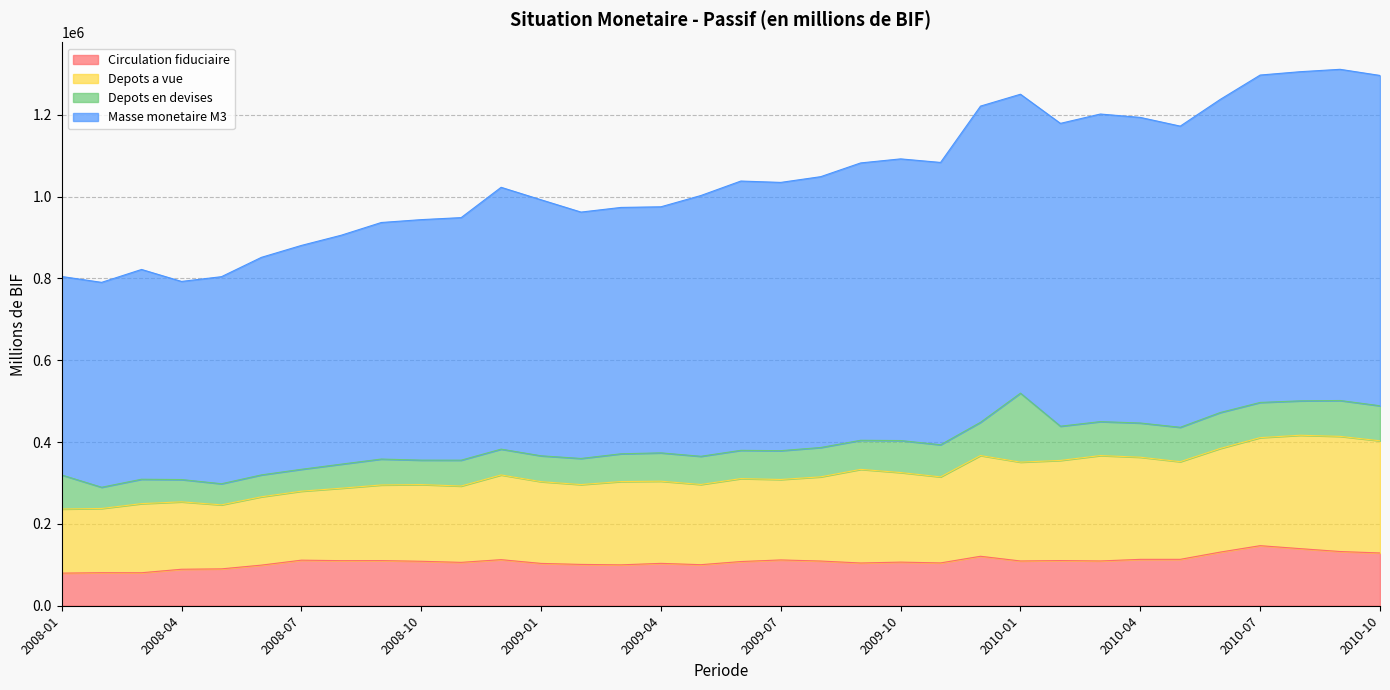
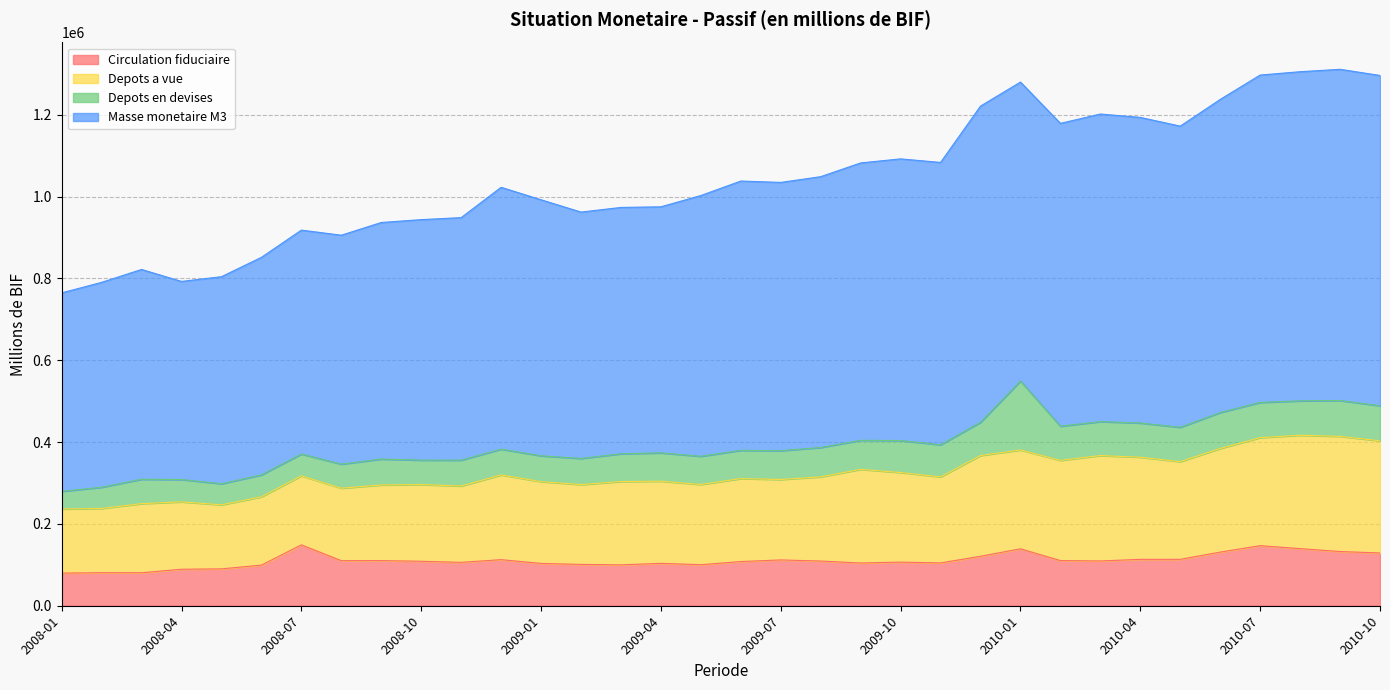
  {
    "Circulation fiduciaire": {
      "2008-01": 80000,
      "2008-04": 90000,
-     "2008-07": 110000,
+     "2008-07": 150000,
      "2008-10": 110000,
      "2009-01": 100000,
      "2009-04": 100000,
      "2009-07": 110000,
      "2009-10": 110000,
-     "2010-01": 110000,
+     "2010-01": 140000,
      "2010-04": 110000,
      "2010-07": 150000,
      "2010-10": 130000
    },
    "Depots a vue": {
      "2008-01": 160000,
      "2008-04": 160000,
      "2008-07": 170000,
      "2008-10": 190000,
      "2009-01": 200000,
      "2009-04": 200000,
      "2009-07": 200000,
      "2009-10": 220000,
      "2010-01": 240000,
      "2010-04": 250000,
      "2010-07": 260000,
      "2010-10": 270000
    },
    "Depots en devises": {
-     "2008-01": 80000,
+     "2008-01": 40000,
      "2008-04": 50000,
      "2008-07": 50000,
      "2008-10": 60000,
      "2009-01": 60000,
      "2009-04": 70000,
      "2009-07": 70000,
      "2009-10": 80000,
      "2010-01": 170000,
      "2010-04": 80000,
      "2010-07": 90000,
      "2010-10": 90000
    },
    "Masse monetaire M3": {
      "2008-01": 490000,
      "2008-04": 480000,
      "2008-07": 550000,
      "2008-10": 590000,
      "2009-01": 630000,
      "2009-04": 600000,
      "2009-07": 660000,
      "2009-10": 690000,
      "2010-01": 730000,
      "2010-04": 750000,
      "2010-07": 800000,
      "2010-10": 810000
    }
  }
